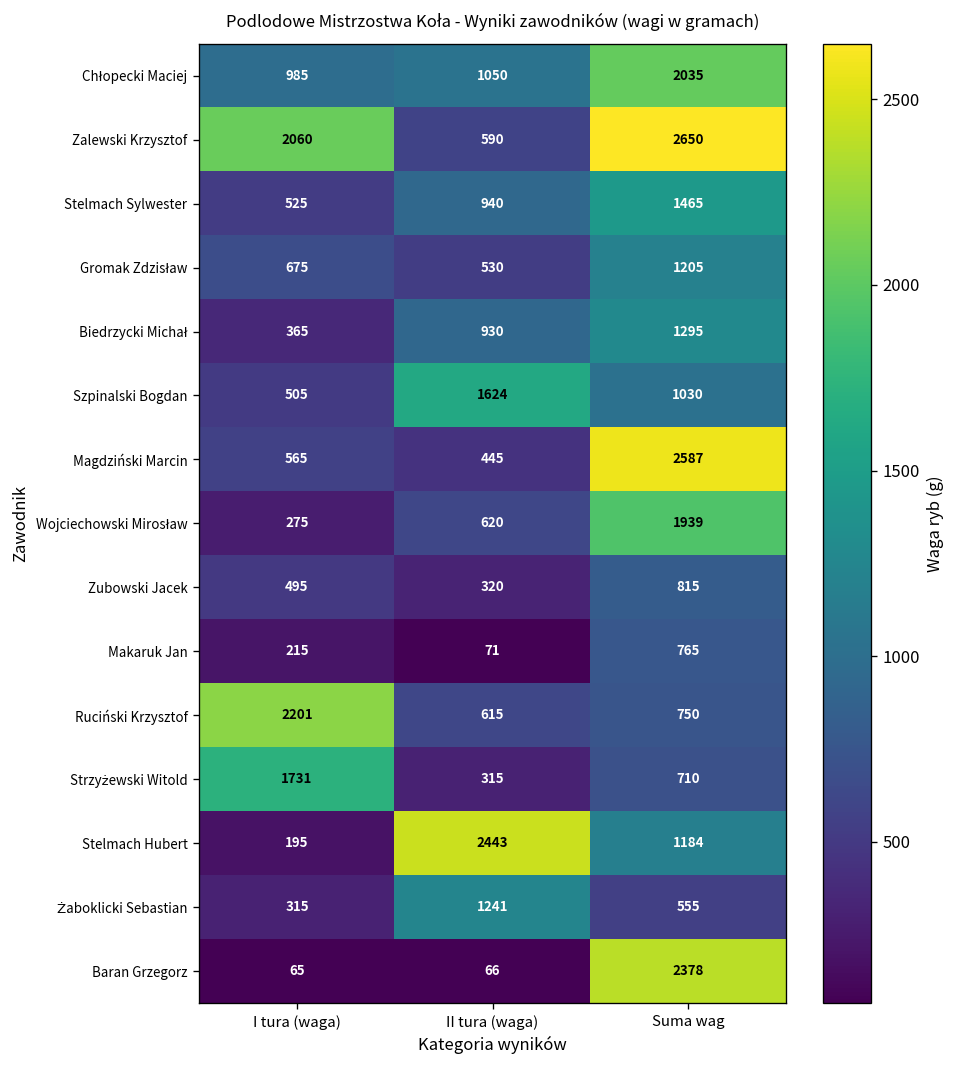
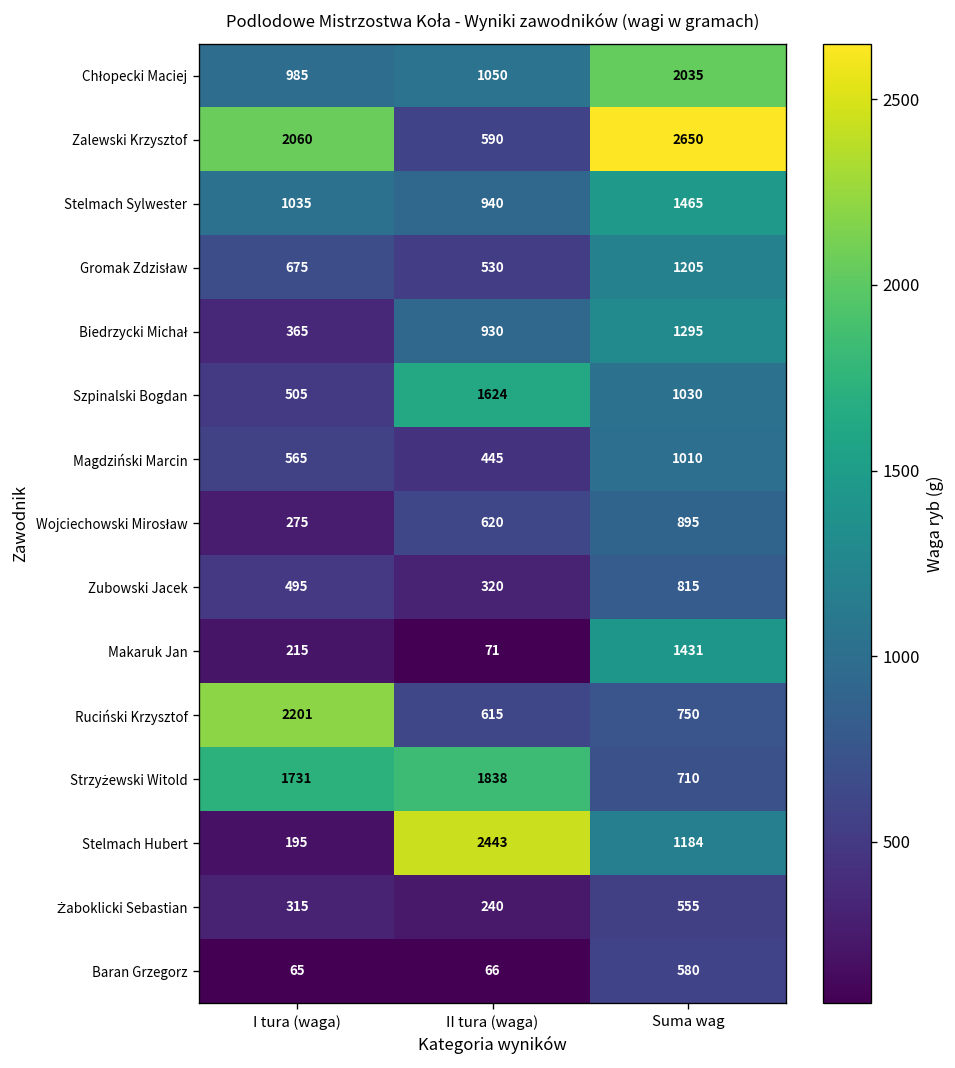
  {
    "Chłopecki Maciej": {
      "I tura (waga)": 985,
      "II tura (waga)": 1050,
      "Suma wag": 2035
    },
    "Zalewski Krzysztof": {
      "I tura (waga)": 2060,
      "II tura (waga)": 590,
      "Suma wag": 2650
    },
    "Stelmach Sylwester": {
-     "I tura (waga)": 525,
+     "I tura (waga)": 1035,
      "II tura (waga)": 940,
      "Suma wag": 1465
    },
    "Gromak Zdzisław": {
      "I tura (waga)": 675,
      "II tura (waga)": 530,
      "Suma wag": 1205
    },
    "Biedrzycki Michał": {
      "I tura (waga)": 365,
      "II tura (waga)": 930,
      "Suma wag": 1295
    },
    "Szpinalski Bogdan": {
      "I tura (waga)": 505,
      "II tura (waga)": 1624,
      "Suma wag": 1030
    },
    "Magdziński Marcin": {
      "I tura (waga)": 565,
      "II tura (waga)": 445,
-     "Suma wag": 2587
+     "Suma wag": 1010
    },
    "Wojciechowski Mirosław": {
      "I tura (waga)": 275,
      "II tura (waga)": 620,
-     "Suma wag": 1939
+     "Suma wag": 895
    },
    "Zubowski Jacek": {
      "I tura (waga)": 495,
      "II tura (waga)": 320,
      "Suma wag": 815
    },
    "Makaruk Jan": {
      "I tura (waga)": 215,
      "II tura (waga)": 71,
-     "Suma wag": 765
+     "Suma wag": 1431
    },
    "Ruciński Krzysztof": {
      "I tura (waga)": 2201,
      "II tura (waga)": 615,
      "Suma wag": 750
    },
    "Strzyżewski Witold": {
      "I tura (waga)": 1731,
-     "II tura (waga)": 315,
+     "II tura (waga)": 1838,
      "Suma wag": 710
    },
    "Stelmach Hubert": {
      "I tura (waga)": 195,
      "II tura (waga)": 2443,
      "Suma wag": 1184
    },
    "Żaboklicki Sebastian": {
      "I tura (waga)": 315,
-     "II tura (waga)": 1241,
+     "II tura (waga)": 240,
      "Suma wag": 555
    },
    "Baran Grzegorz": {
      "I tura (waga)": 65,
      "II tura (waga)": 66,
-     "Suma wag": 2378
+     "Suma wag": 580
    }
  }
